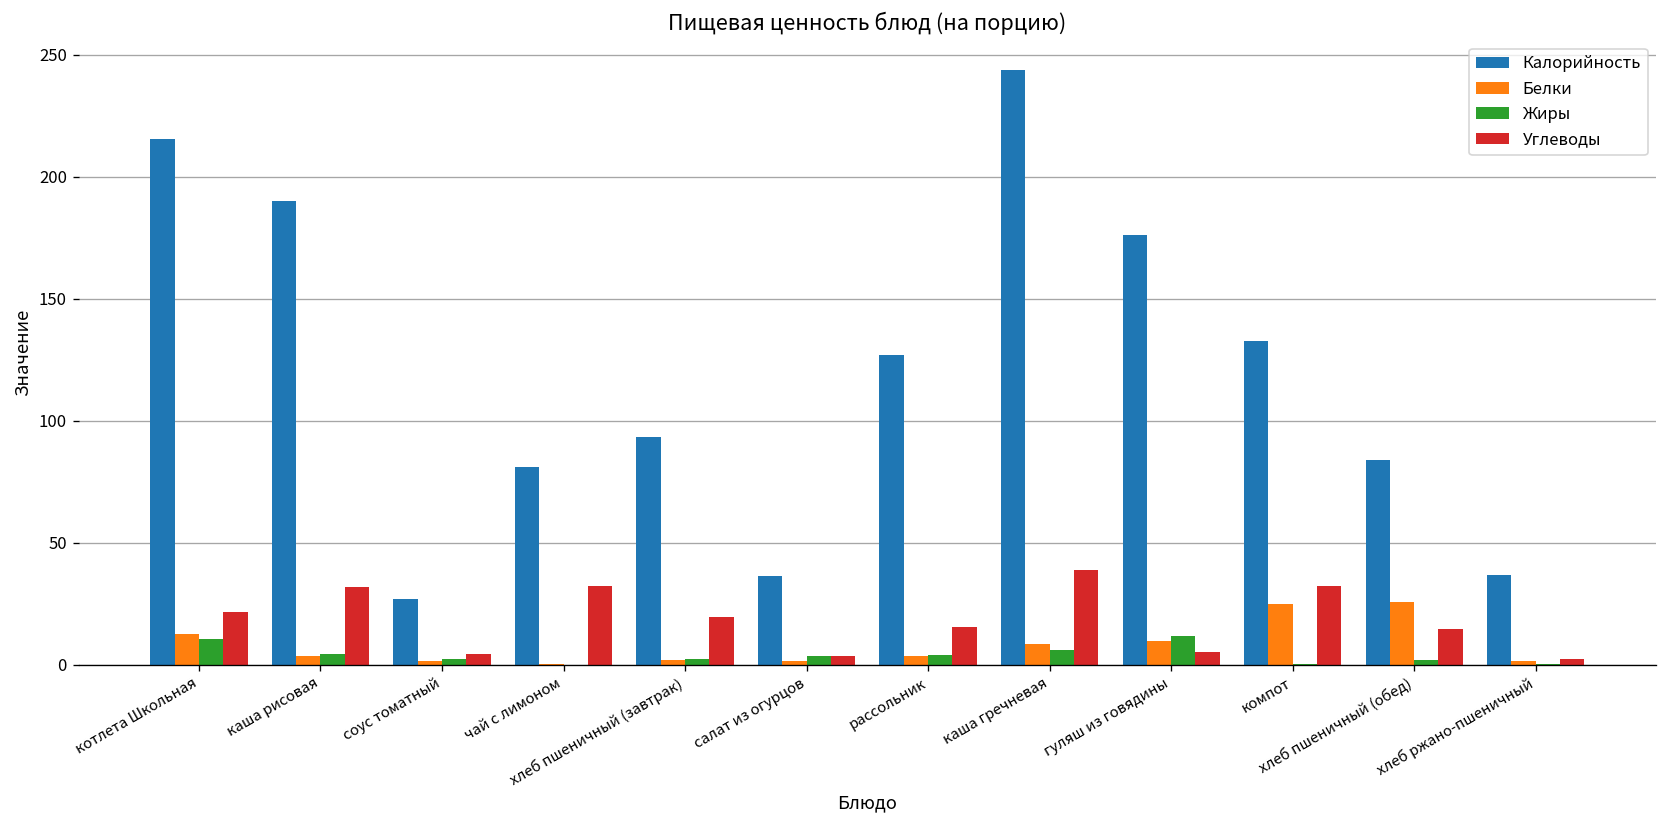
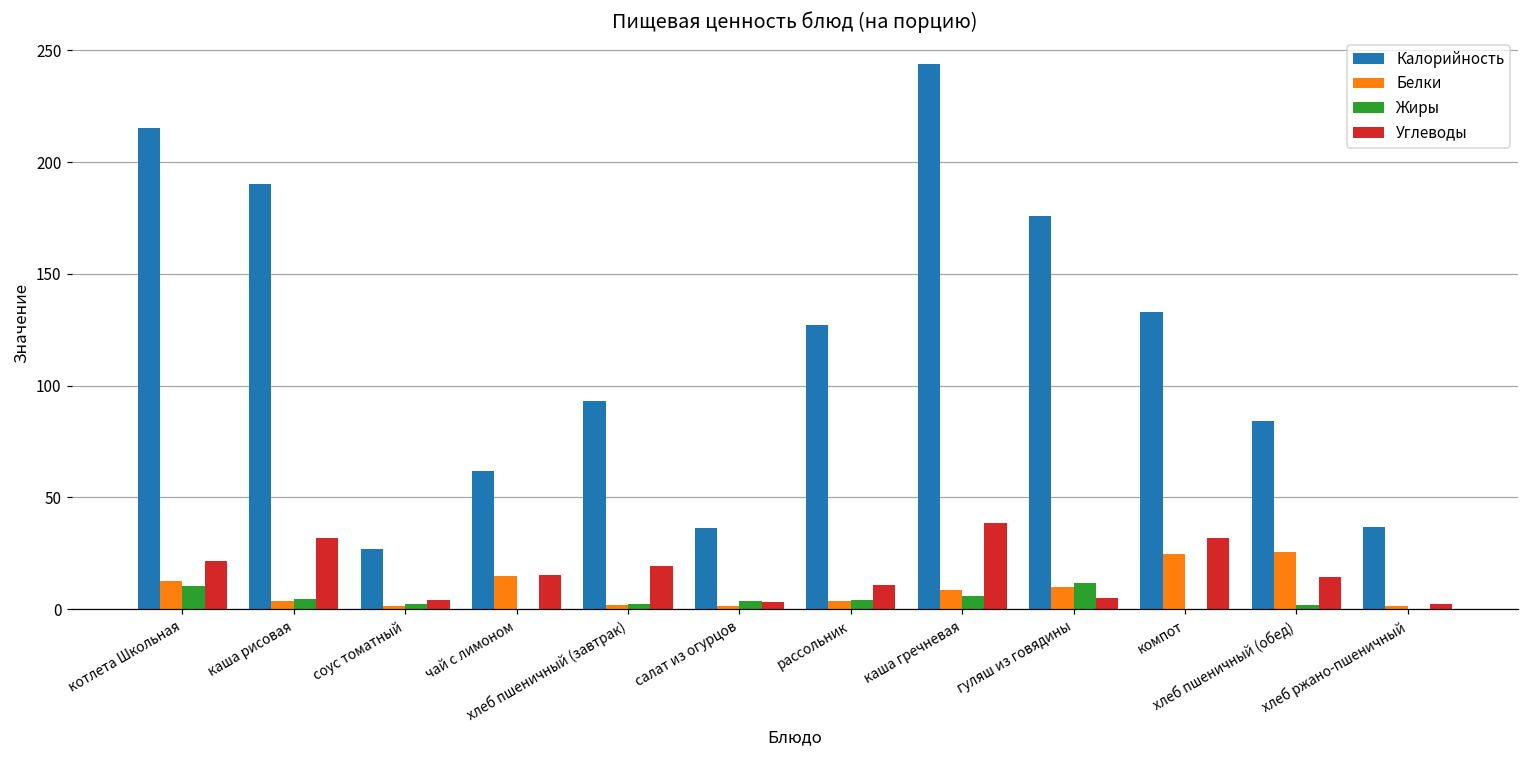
  {
    "Калорийность": {
      "котлета Школьная": 215,
      "каша рисовая": 190,
      "соус томатный": 27,
-     "чай с лимоном": 81,
+     "чай с лимоном": 62,
      "хлеб пшеничный (завтрак)": 93,
      "салат из огурцов": 36,
      "рассольник": 127,
      "каша гречневая": 244,
      "гуляш из говядины": 176,
      "компот": 133,
      "хлеб пшеничный (обед)": 84,
      "хлеб ржано-пшеничный": 37
    },
    "Белки": {
      "котлета Школьная": 12,
      "каша рисовая": 4,
      "соус томатный": 1,
-     "чай с лимоном": 0,
+     "чай с лимоном": 15,
      "хлеб пшеничный (завтрак)": 2,
      "салат из огурцов": 1,
      "рассольник": 4,
      "каша гречневая": 9,
      "гуляш из говядины": 10,
      "компот": 25,
      "хлеб пшеничный (обед)": 26,
      "хлеб ржано-пшеничный": 1
    },
    "Жиры": {
      "котлета Школьная": 11,
      "каша рисовая": 5,
      "соус томатный": 2,
      "хлеб пшеничный (завтрак)": 2,
      "салат из огурцов": 4,
      "рассольник": 4,
      "каша гречневая": 6,
      "гуляш из говядины": 12,
      "хлеб пшеничный (обед)": 2
    },
    "Углеводы": {
      "котлета Школьная": 22,
      "каша рисовая": 32,
      "соус томатный": 4,
-     "чай с лимоном": 32,
+     "чай с лимоном": 15,
      "хлеб пшеничный (завтрак)": 19,
      "салат из огурцов": 3,
-     "рассольник": 16,
+     "рассольник": 11,
      "каша гречневая": 39,
      "гуляш из говядины": 5,
      "компот": 32,
      "хлеб пшеничный (обед)": 14,
      "хлеб ржано-пшеничный": 2
    }
  }
